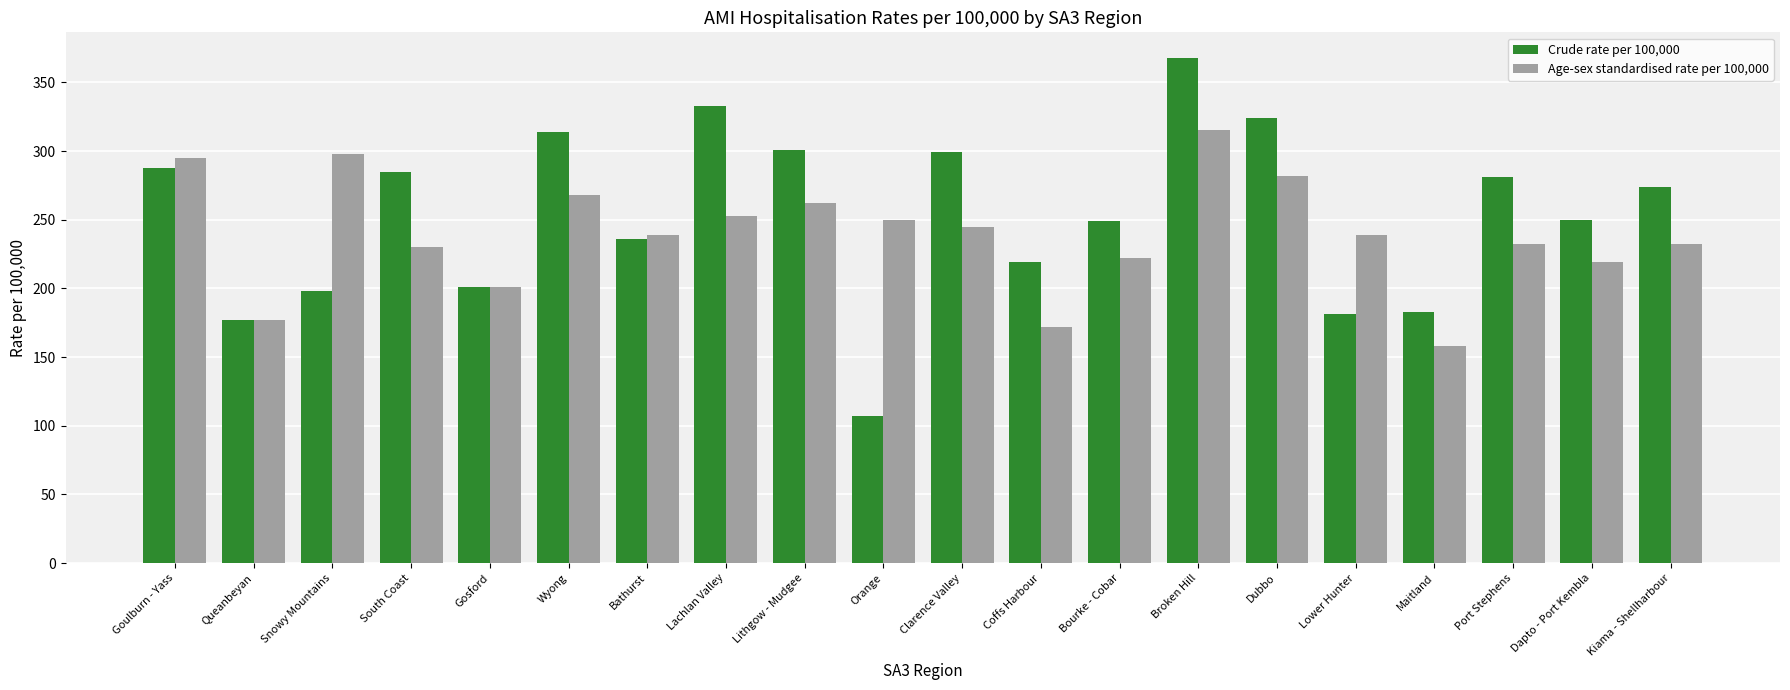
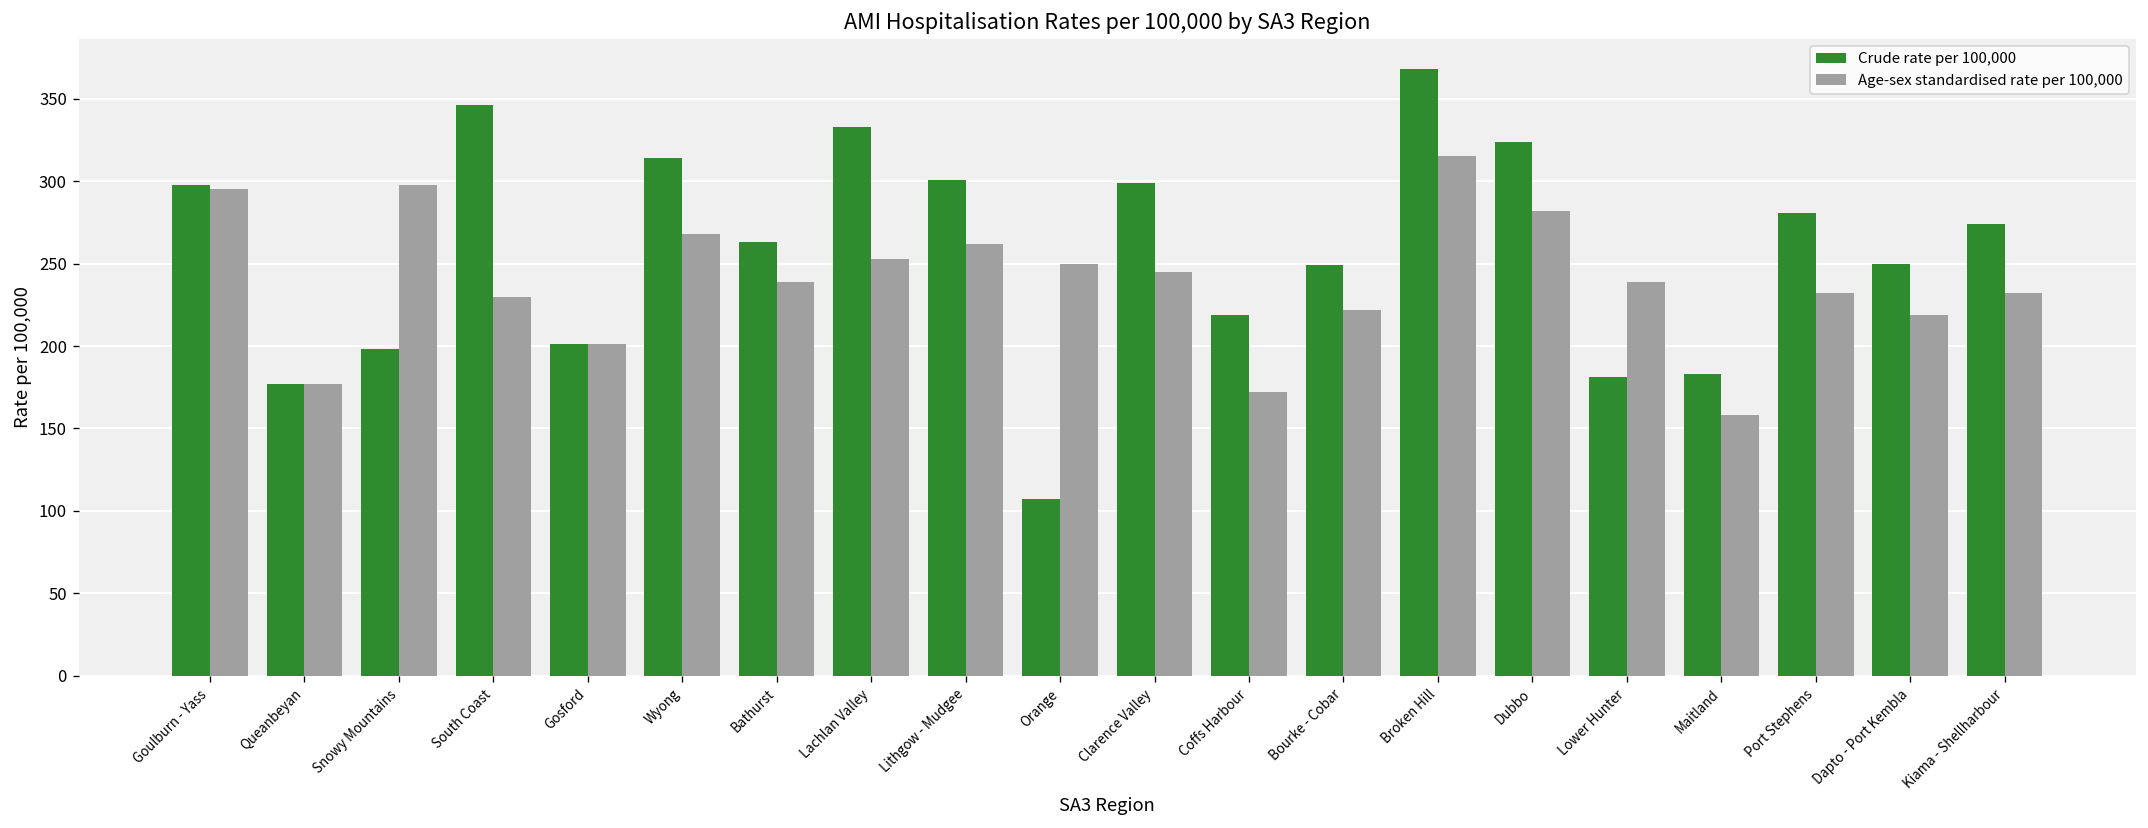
  {
    "Crude rate per 100,000": {
-     "Goulburn - Yass": 288,
+     "Goulburn - Yass": 298,
      "Queanbeyan": 177,
      "Snowy Mountains": 198,
-     "South Coast": 285,
+     "South Coast": 346,
      "Gosford": 201,
      "Wyong": 314,
-     "Bathurst": 236,
+     "Bathurst": 263,
      "Lachlan Valley": 333,
      "Lithgow - Mudgee": 301,
      "Orange": 107,
      "Clarence Valley": 299,
      "Coffs Harbour": 219,
      "Bourke - Cobar": 249,
      "Broken Hill": 368,
      "Dubbo": 324,
      "Lower Hunter": 181,
      "Maitland": 183,
      "Port Stephens": 281,
      "Dapto - Port Kembla": 250,
      "Kiama - Shellharbour": 274
    },
    "Age-sex standardised rate per 100,000": {
      "Goulburn - Yass": 295,
      "Queanbeyan": 177,
      "Snowy Mountains": 298,
      "South Coast": 230,
      "Gosford": 201,
      "Wyong": 268,
      "Bathurst": 239,
      "Lachlan Valley": 253,
      "Lithgow - Mudgee": 262,
      "Orange": 250,
      "Clarence Valley": 245,
      "Coffs Harbour": 172,
      "Bourke - Cobar": 222,
      "Broken Hill": 315,
      "Dubbo": 282,
      "Lower Hunter": 239,
      "Maitland": 158,
      "Port Stephens": 232,
      "Dapto - Port Kembla": 219,
      "Kiama - Shellharbour": 232
    }
  }
